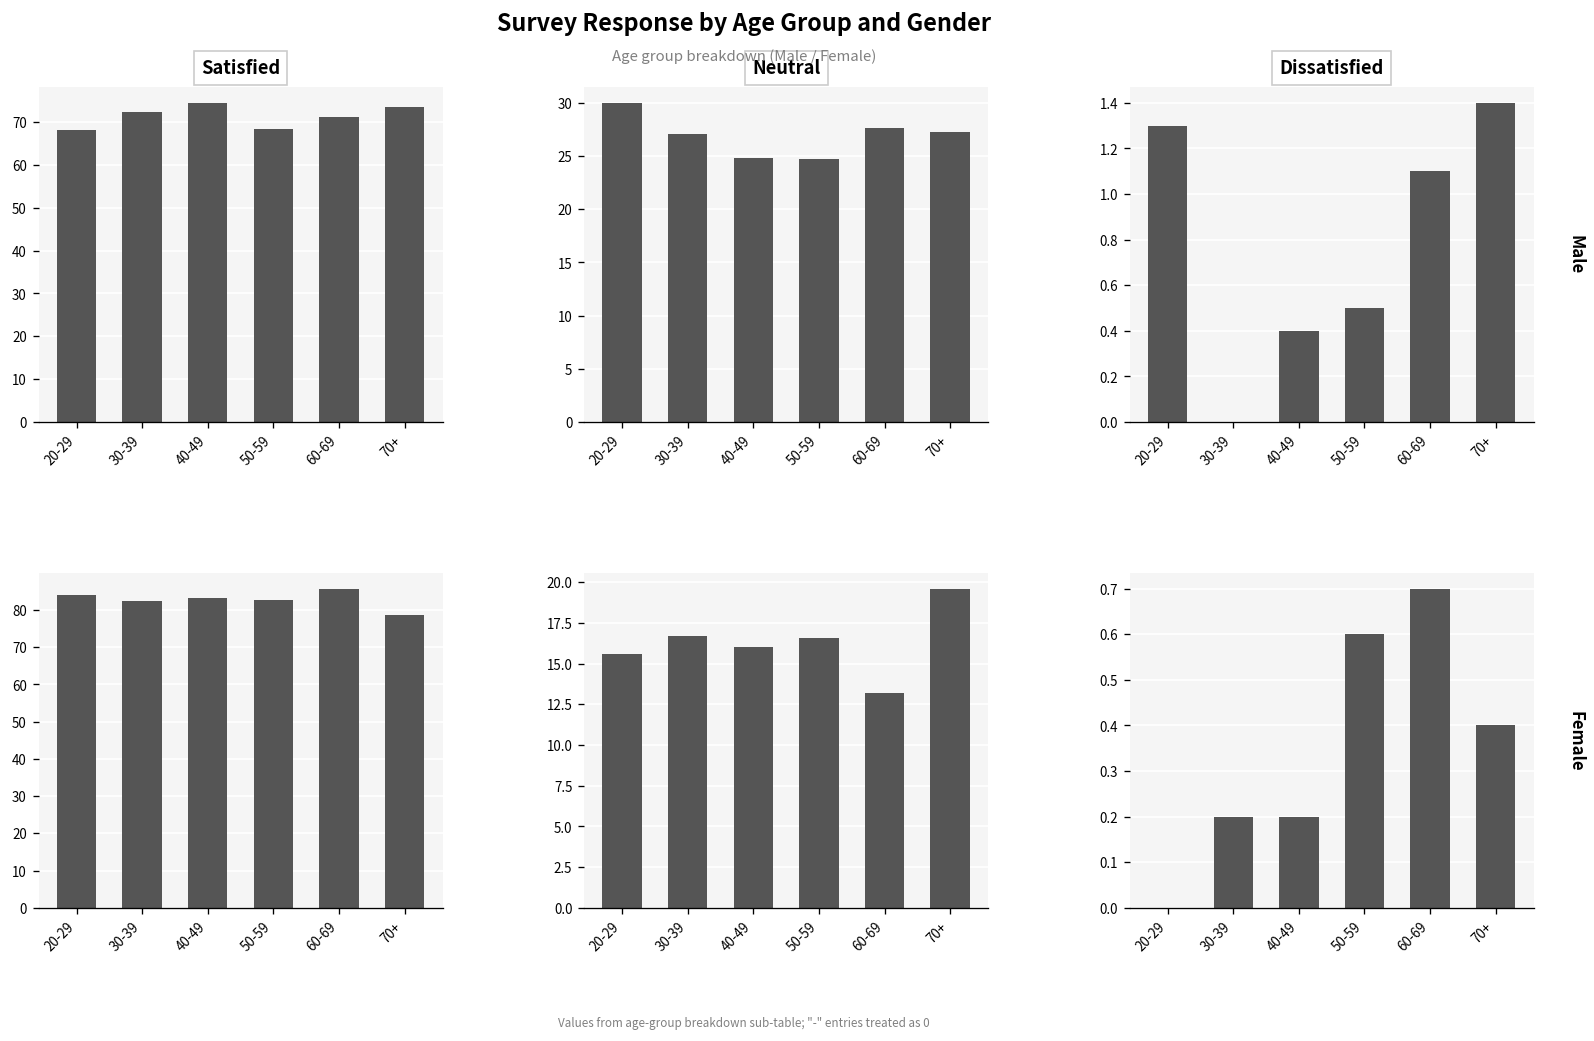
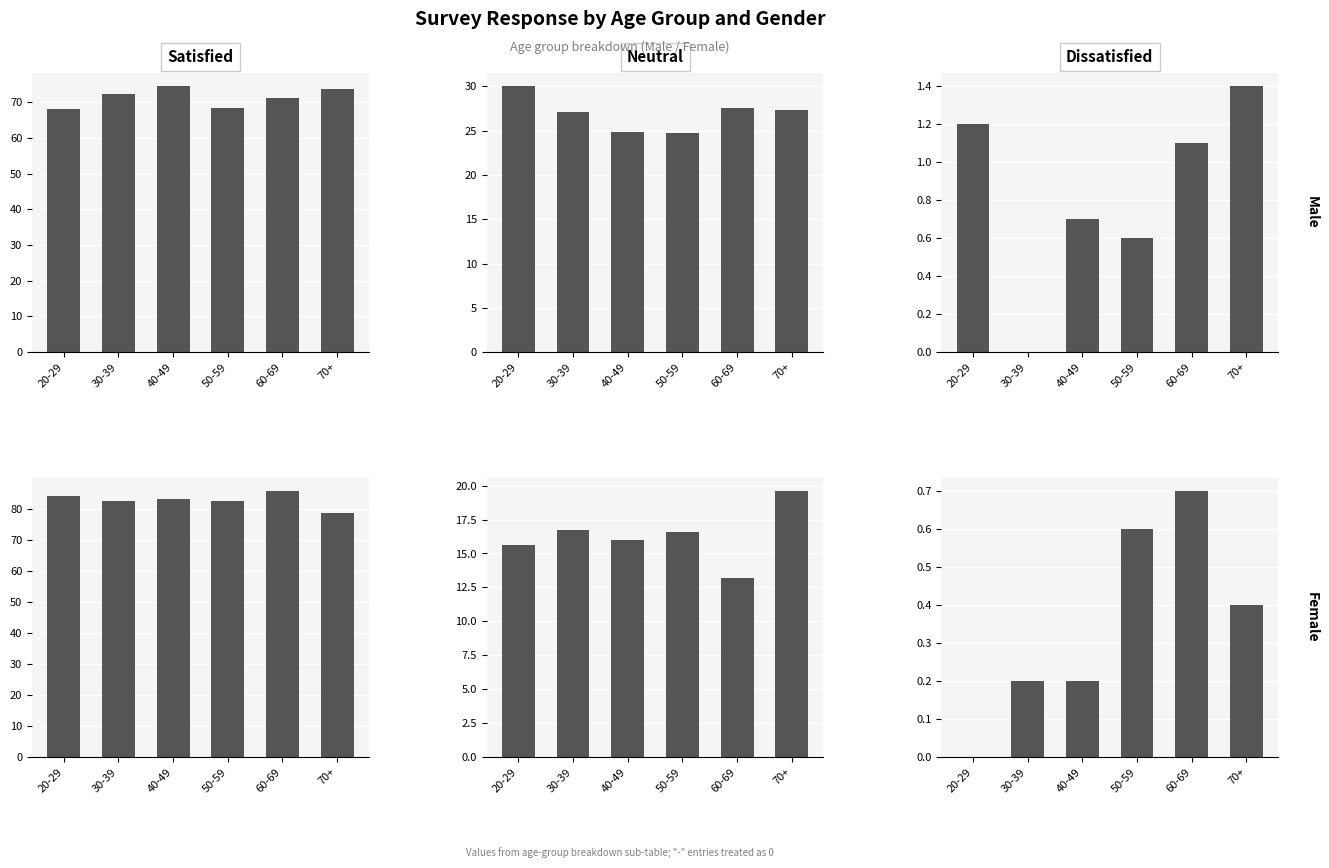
  {
    "Satisfied": {
      "20-29": 68,
      "30-39": 72,
      "40-49": 75,
      "50-59": 68,
      "60-69": 71,
      "70+": 74
    },
    "Neutral": {
      "20-29": 30,
      "30-39": 27,
      "40-49": 25,
      "50-59": 25,
      "60-69": 28,
      "70+": 27
    },
    "Dissatisfied": {
-     "20-29": 1.3,
+     "20-29": 1.2,
      "30-39": 0.0,
-     "40-49": 0.4,
-     "50-59": 0.5,
+     "40-49": 0.7,
+     "50-59": 0.6,
      "60-69": 1.1,
      "70+": 1.4
    }
  }
